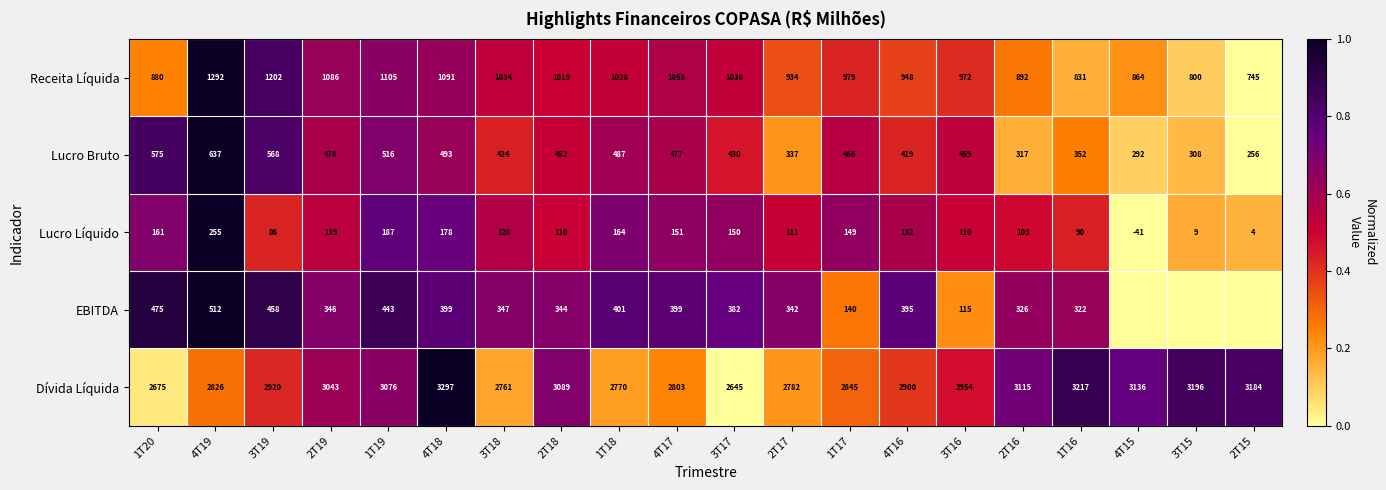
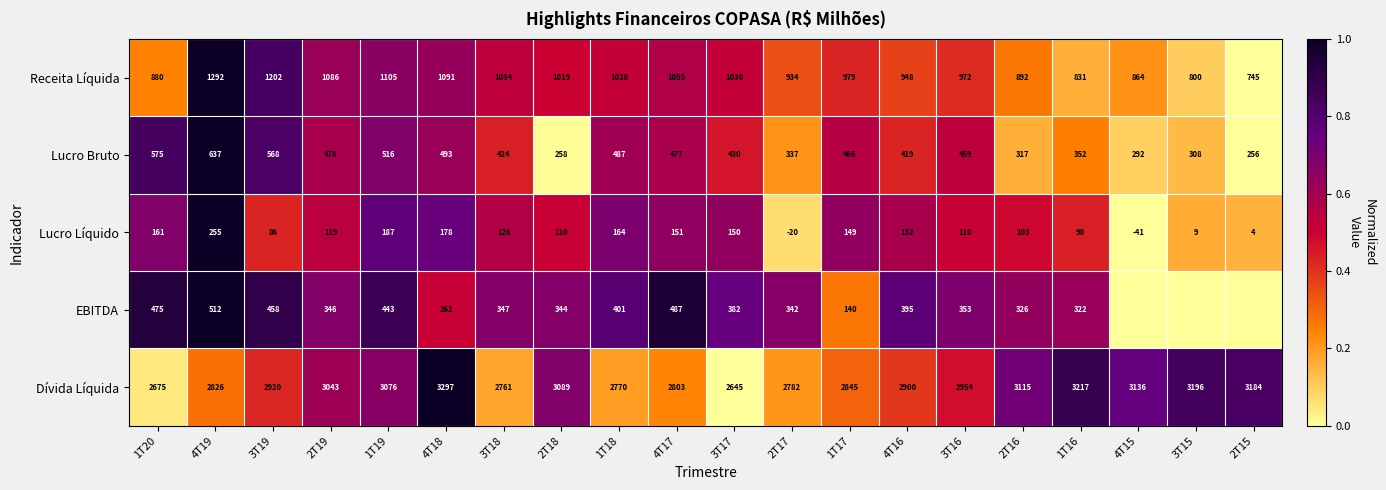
  {
    "Receita Líquida": {
      "1T20": 880,
      "4T19": 1292,
      "3T19": 1202,
      "2T19": 1086,
      "1T19": 1105,
      "4T18": 1091,
      "3T18": 1034,
      "2T18": 1019,
      "1T18": 1028,
      "4T17": 1055,
      "3T17": 1030,
      "2T17": 934,
      "1T17": 979,
      "4T16": 948,
      "3T16": 972,
      "2T16": 892,
      "1T16": 831,
      "4T15": 864,
      "3T15": 800,
      "2T15": 745
    },
    "Lucro Bruto": {
      "1T20": 575,
      "4T19": 637,
      "3T19": 568,
      "2T19": 478,
      "1T19": 516,
      "4T18": 493,
      "3T18": 424,
-     "2T18": 452,
+     "2T18": 258,
      "1T18": 487,
      "4T17": 477,
      "3T17": 430,
      "2T17": 337,
      "1T17": 466,
      "4T16": 419,
      "3T16": 459,
      "2T16": 317,
      "1T16": 352,
      "4T15": 292,
      "3T15": 308,
      "2T15": 256
    },
    "Lucro Líquido": {
      "1T20": 161,
      "4T19": 255,
      "3T19": 86,
      "2T19": 119,
      "1T19": 187,
      "4T18": 178,
      "3T18": 126,
      "2T18": 110,
      "1T18": 164,
      "4T17": 151,
      "3T17": 150,
-     "2T17": 111,
+     "2T17": -20,
      "1T17": 149,
      "4T16": 132,
      "3T16": 110,
      "2T16": 103,
      "1T16": 90,
      "4T15": -41,
      "3T15": 9,
      "2T15": 4
    },
    "EBITDA": {
      "1T20": 475,
      "4T19": 512,
      "3T19": 458,
      "2T19": 346,
      "1T19": 443,
-     "4T18": 399,
+     "4T18": 262,
      "3T18": 347,
      "2T18": 344,
      "1T18": 401,
-     "4T17": 399,
+     "4T17": 487,
      "3T17": 382,
      "2T17": 342,
      "1T17": 140,
      "4T16": 395,
-     "3T16": 115,
+     "3T16": 353,
      "2T16": 326,
      "1T16": 322
    },
    "Dívida Líquida": {
      "1T20": 2675,
      "4T19": 2826,
      "3T19": 2920,
      "2T19": 3043,
      "1T19": 3076,
      "4T18": 3297,
      "3T18": 2761,
      "2T18": 3089,
      "1T18": 2770,
      "4T17": 2803,
      "3T17": 2645,
      "2T17": 2782,
      "1T17": 2845,
      "4T16": 2900,
      "3T16": 2954,
      "2T16": 3115,
      "1T16": 3217,
      "4T15": 3136,
      "3T15": 3196,
      "2T15": 3184
    }
  }
